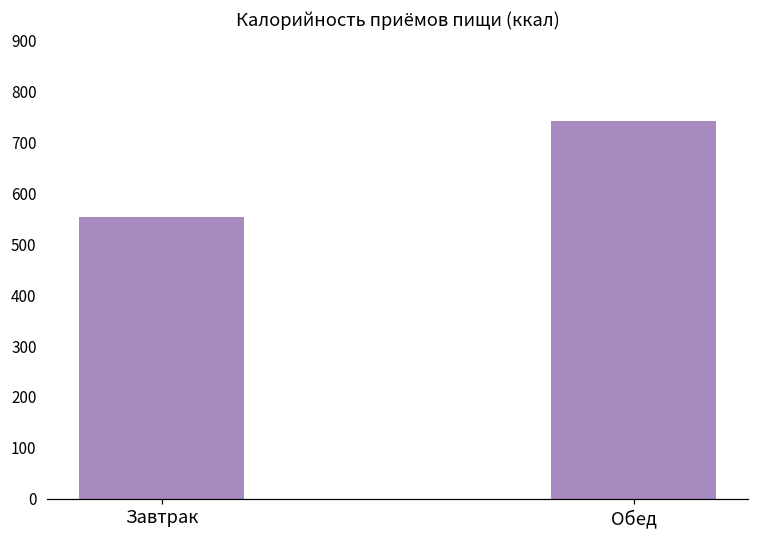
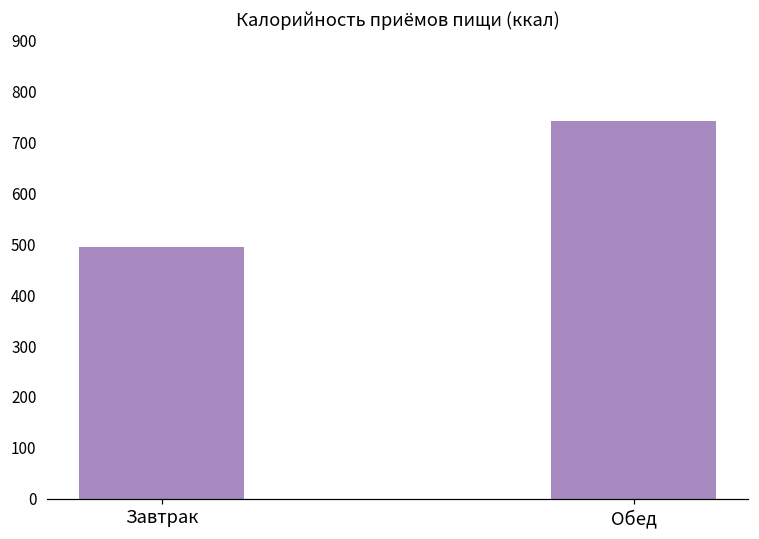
  {
-   "Завтрак": 550,
+   "Завтрак": 490,
    "Обед": 740
  }
